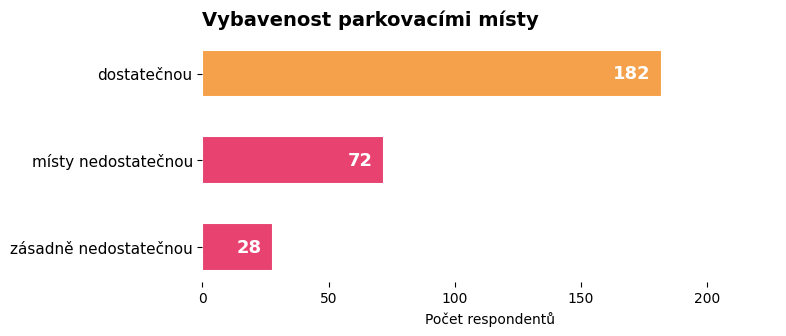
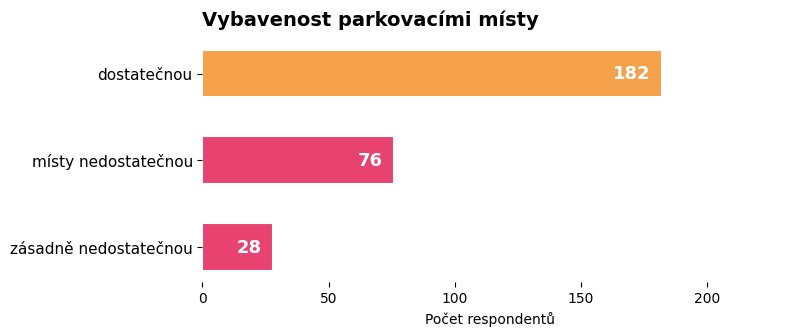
  {
    "dostatečnou": 182,
-   "místy nedostatečnou": 72,
+   "místy nedostatečnou": 76,
    "zásadně nedostatečnou": 28
  }
